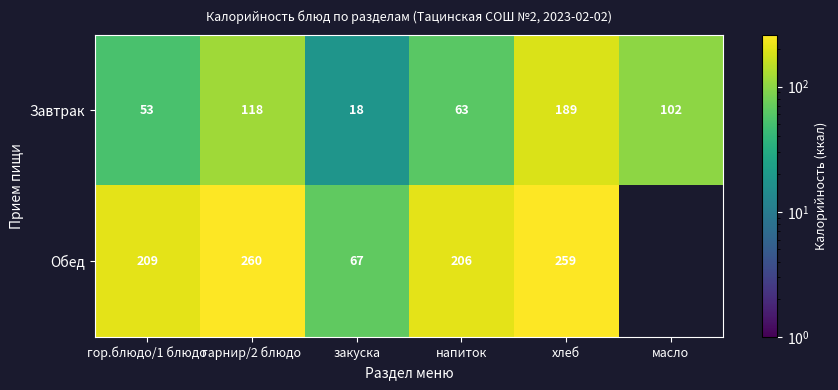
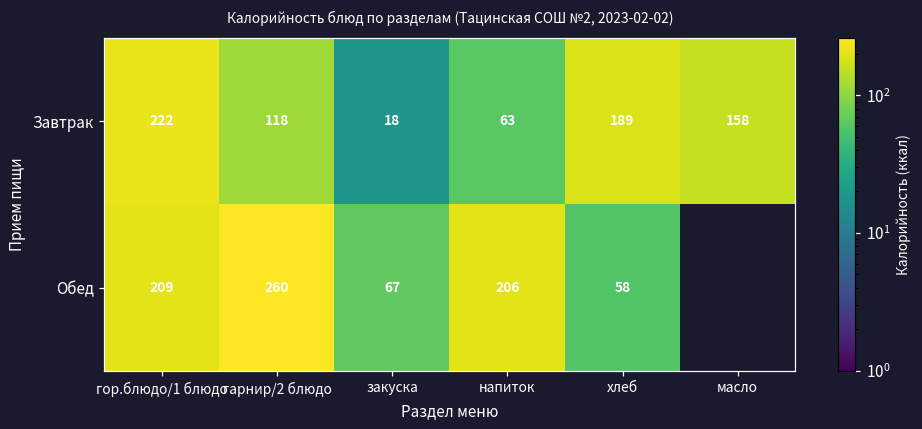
  {
    "Завтрак": {
-     "гор.блюдо/1 блюдо": 53,
+     "гор.блюдо/1 блюдо": 222,
      "гарнир/2 блюдо": 118,
      "закуска": 18,
      "напиток": 63,
      "хлеб": 189,
-     "масло": 102
+     "масло": 158
    },
    "Обед": {
      "гор.блюдо/1 блюдо": 209,
      "гарнир/2 блюдо": 260,
      "закуска": 67,
      "напиток": 206,
-     "хлеб": 259
+     "хлеб": 58
    }
  }
